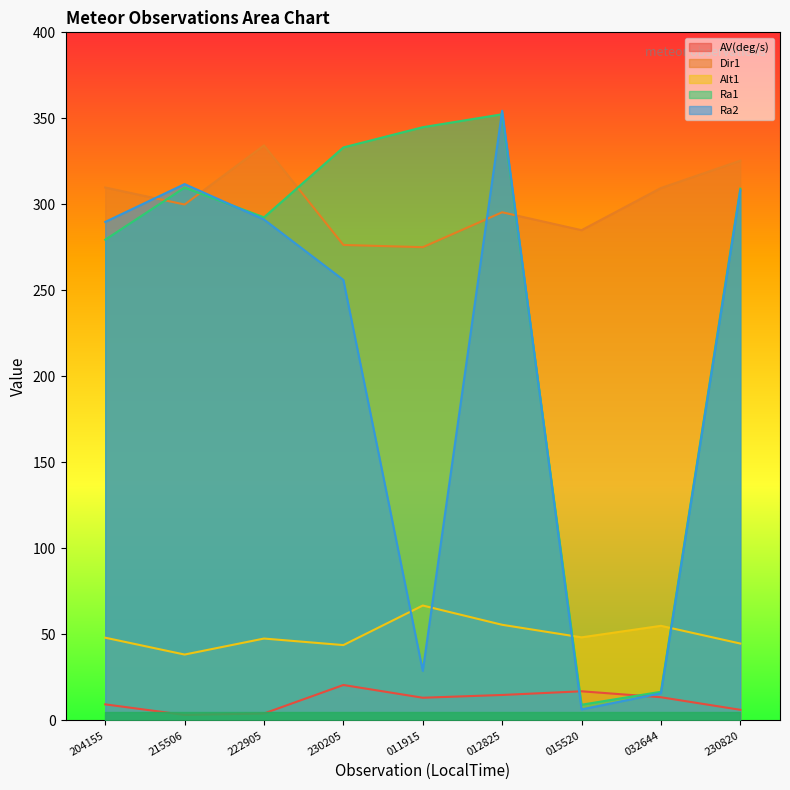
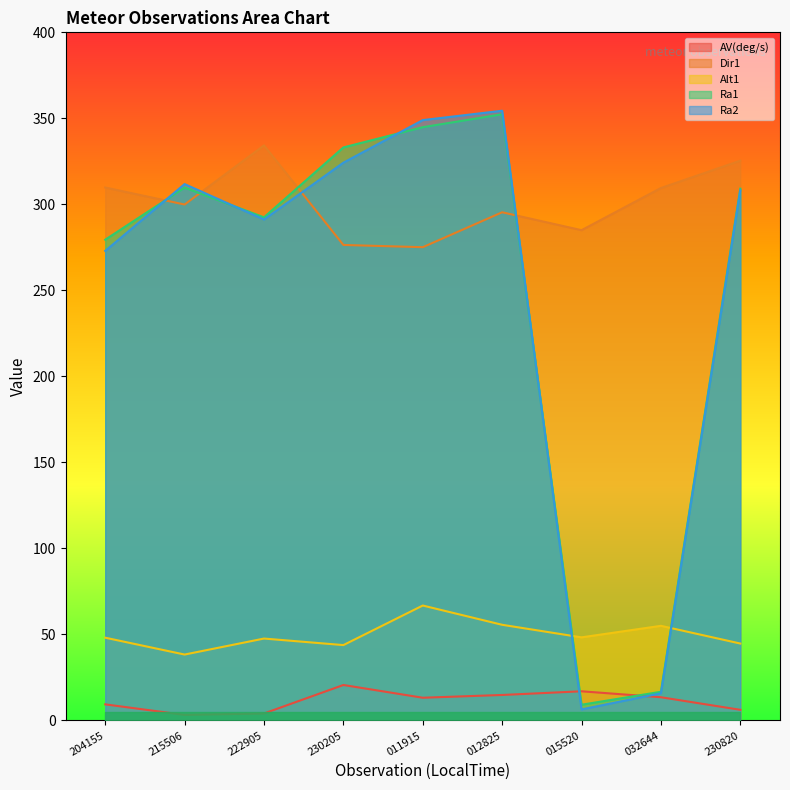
  {
    "Ra2": {
-     "204155": 290,
+     "204155": 273,
      "215506": 312,
-     "230205": 256,
-     "011915": 29,
+     "230205": 324,
+     "011915": 349,
      "012825": 354
    }
  }
